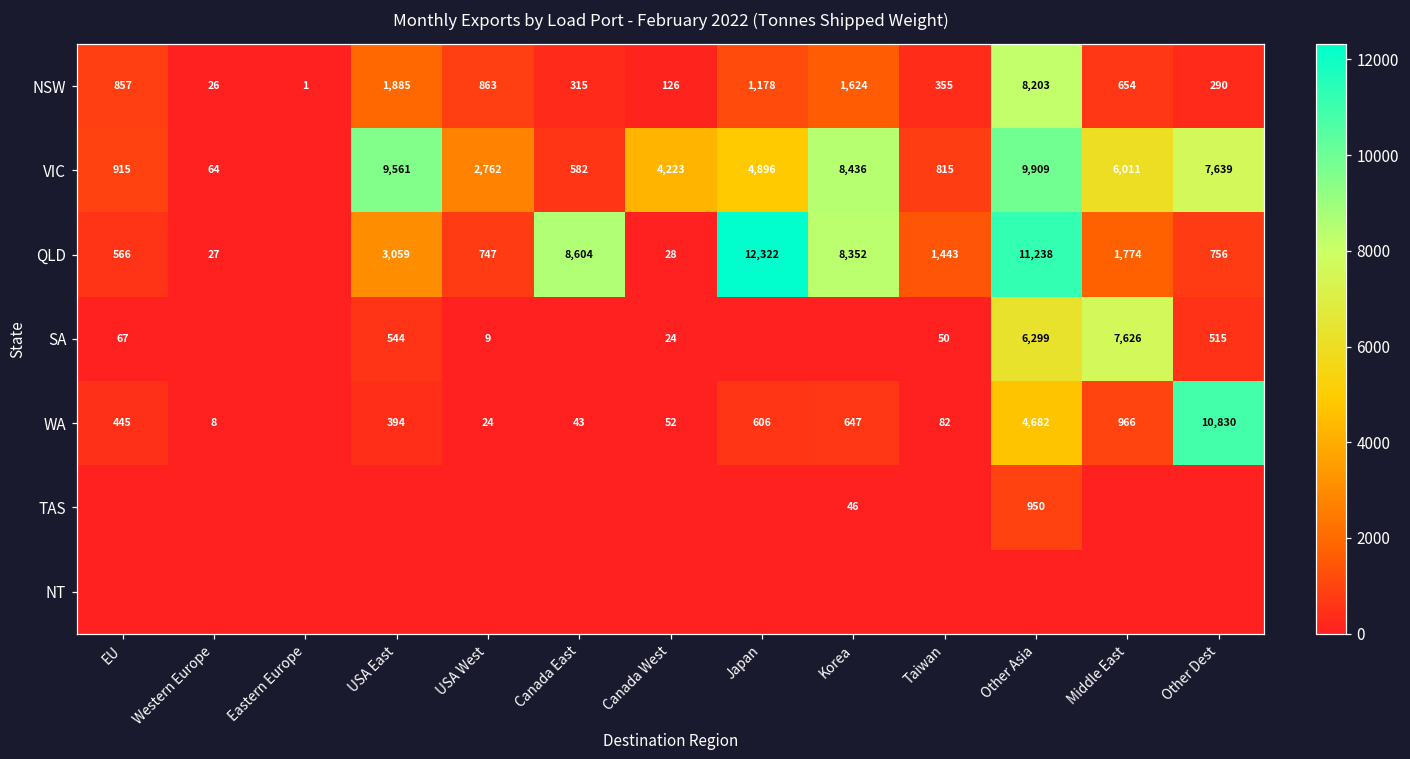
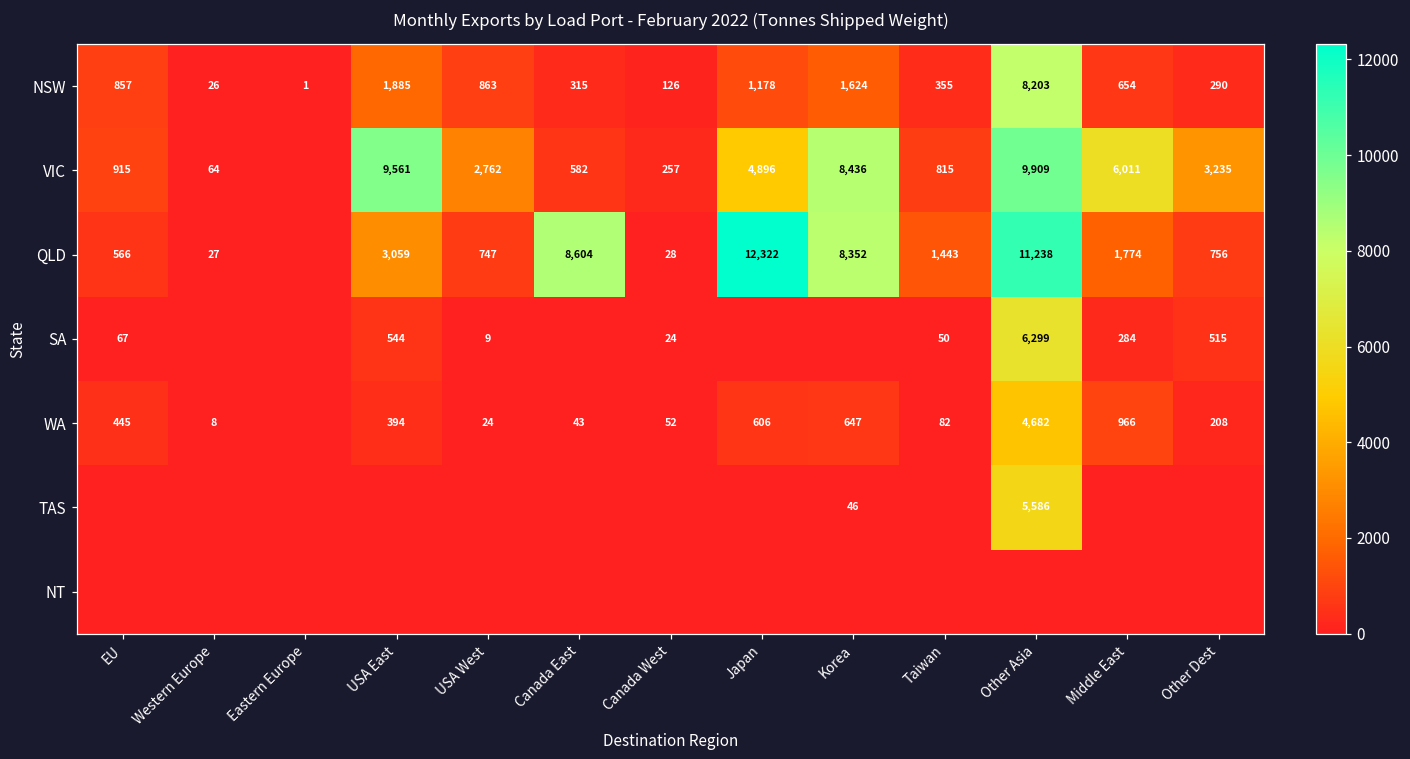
  {
    "NSW": {
      "EU": "857",
      "Western Europe": "26",
      "Eastern Europe": "1",
      "USA East": "1,885",
      "USA West": "863",
      "Canada East": "315",
      "Canada West": "126",
      "Japan": "1,178",
      "Korea": "1,624",
      "Taiwan": "355",
      "Other Asia": "8,203",
      "Middle East": "654",
      "Other Dest": "290"
    },
    "VIC": {
      "EU": "915",
      "Western Europe": "64",
      "USA East": "9,561",
      "USA West": "2,762",
      "Canada East": "582",
-     "Canada West": "4,223",
+     "Canada West": "257",
      "Japan": "4,896",
      "Korea": "8,436",
      "Taiwan": "815",
      "Other Asia": "9,909",
      "Middle East": "6,011",
-     "Other Dest": "7,639"
+     "Other Dest": "3,235"
    },
    "QLD": {
      "EU": "566",
      "Western Europe": "27",
      "USA East": "3,059",
      "USA West": "747",
      "Canada East": "8,604",
      "Canada West": "28",
      "Japan": "12,322",
      "Korea": "8,352",
      "Taiwan": "1,443",
      "Other Asia": "11,238",
      "Middle East": "1,774",
      "Other Dest": "756"
    },
    "SA": {
      "EU": "67",
      "USA East": "544",
      "USA West": "9",
      "Canada West": "24",
      "Taiwan": "50",
      "Other Asia": "6,299",
-     "Middle East": "7,626",
+     "Middle East": "284",
      "Other Dest": "515"
    },
    "WA": {
      "EU": "445",
      "Western Europe": "8",
      "USA East": "394",
      "USA West": "24",
      "Canada East": "43",
      "Canada West": "52",
      "Japan": "606",
      "Korea": "647",
      "Taiwan": "82",
      "Other Asia": "4,682",
      "Middle East": "966",
-     "Other Dest": "10,830"
+     "Other Dest": "208"
    },
    "TAS": {
      "Korea": "46",
-     "Other Asia": "950"
+     "Other Asia": "5,586"
    }
  }
